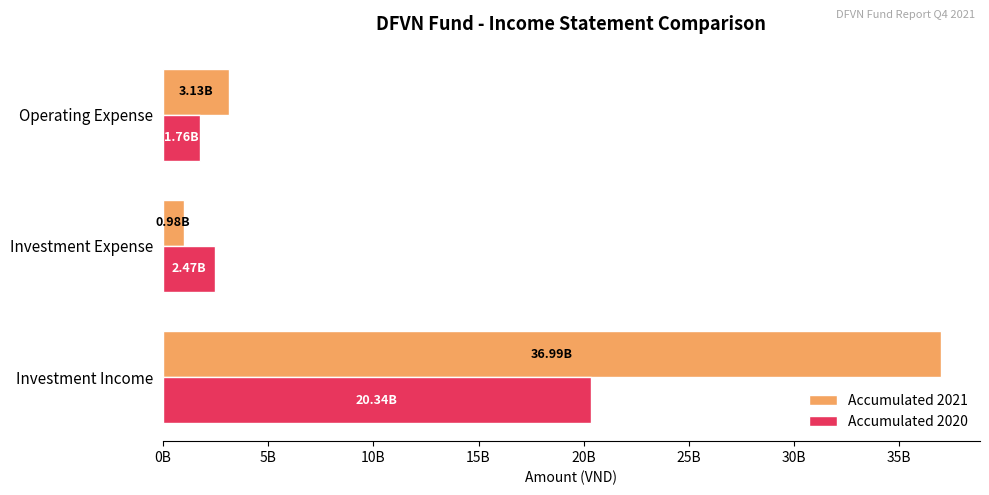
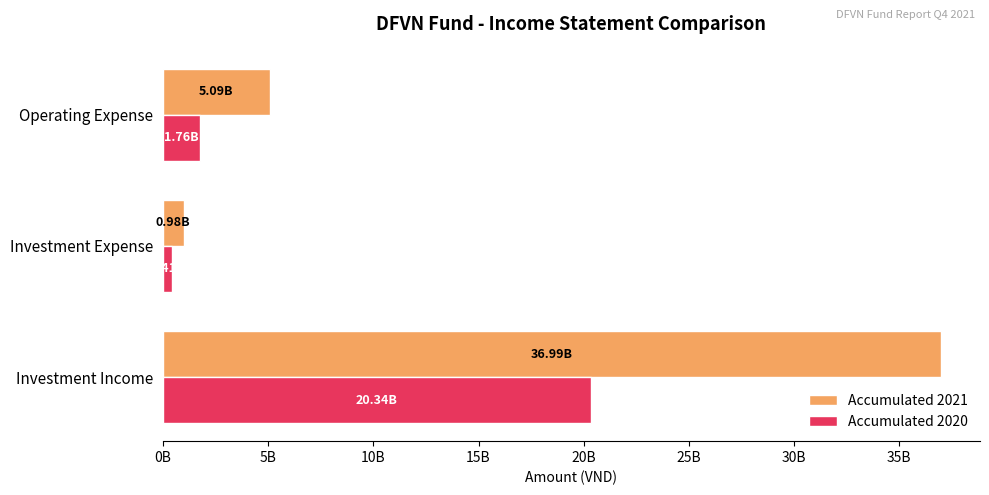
  {
    "Accumulated 2021": {
-     "Operating Expense": "3.13B",
+     "Operating Expense": "5.09B",
      "Investment Expense": "0.98B",
      "Investment Income": "36.99B"
    },
    "Accumulated 2020": {
-     "Investment Expense": "2500000000"
+     "Investment Expense": "400000000"
    }
  }
